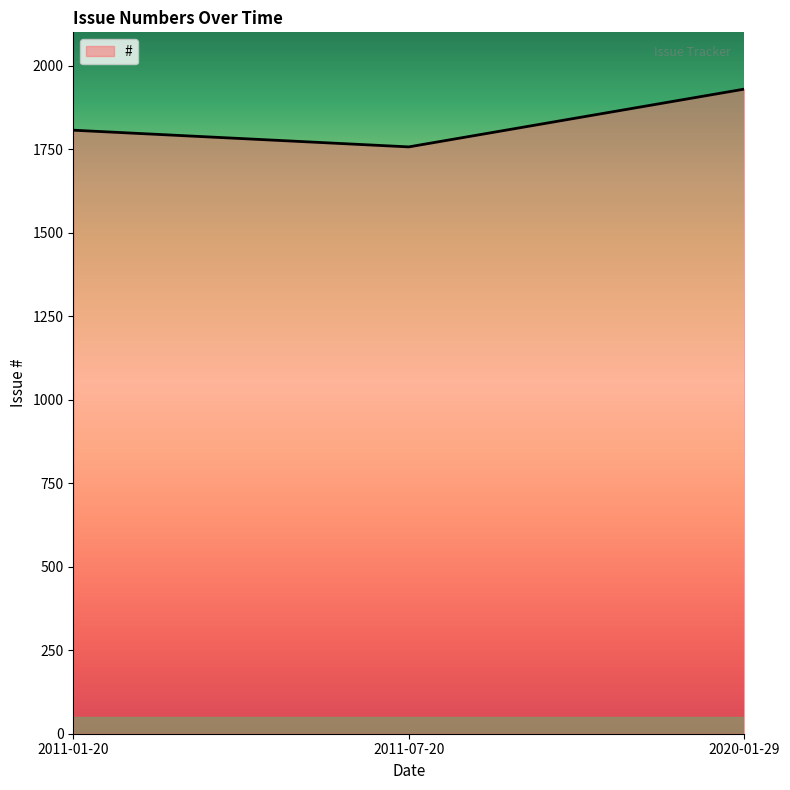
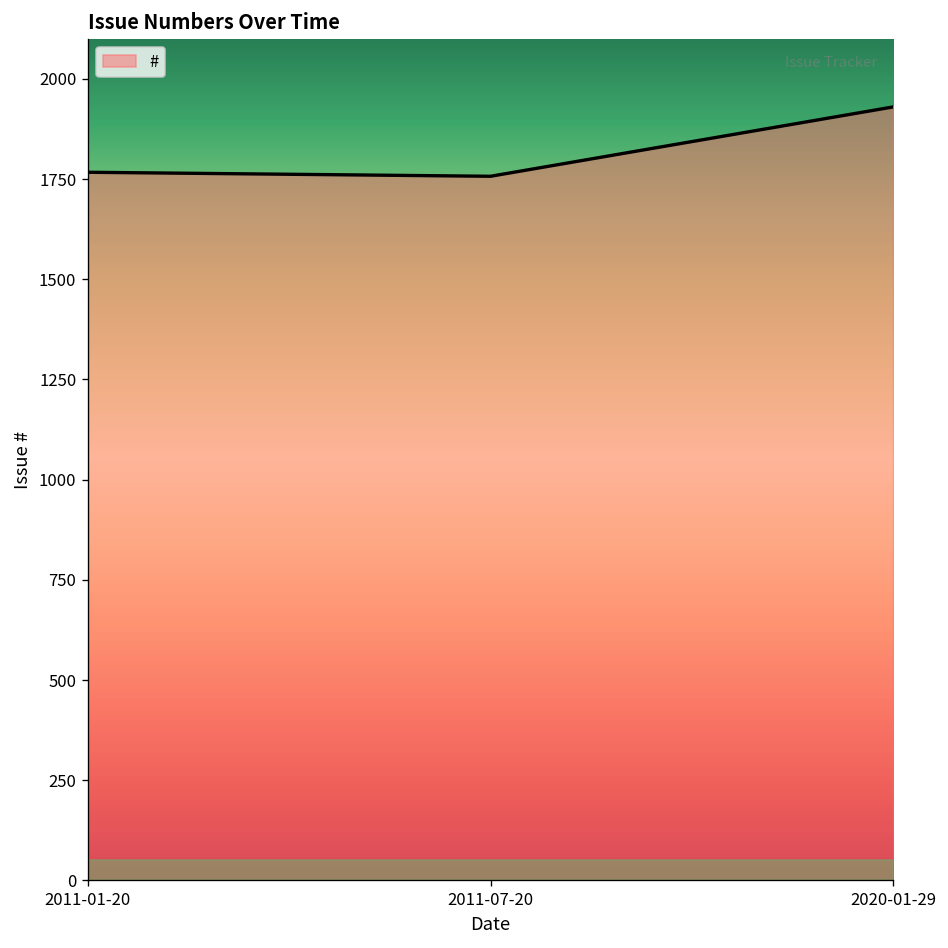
  {
-   "2011-01-20": 1810,
+   "2011-01-20": 1770,
    "2011-07-20": 1760,
    "2020-01-29": 1930
  }
